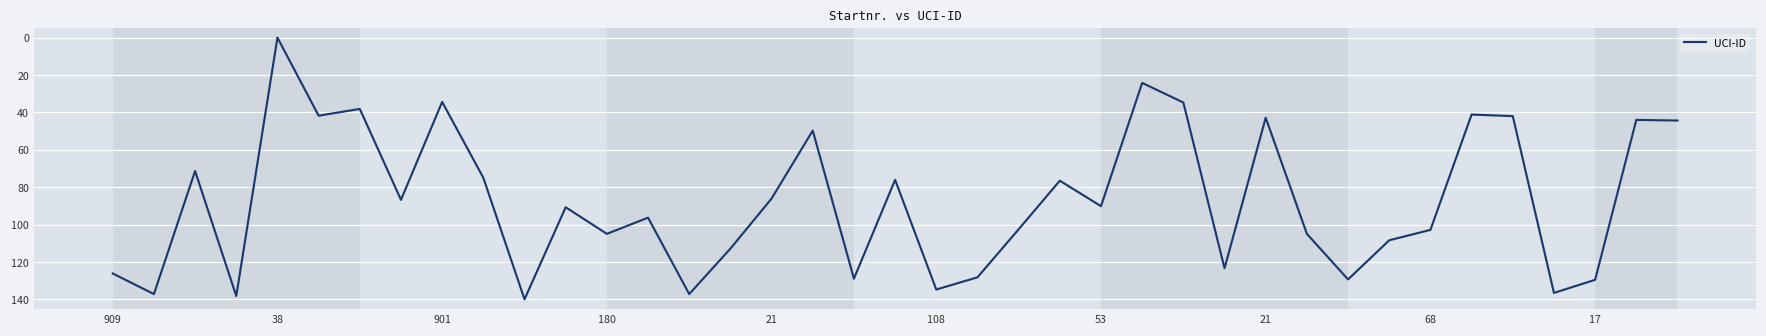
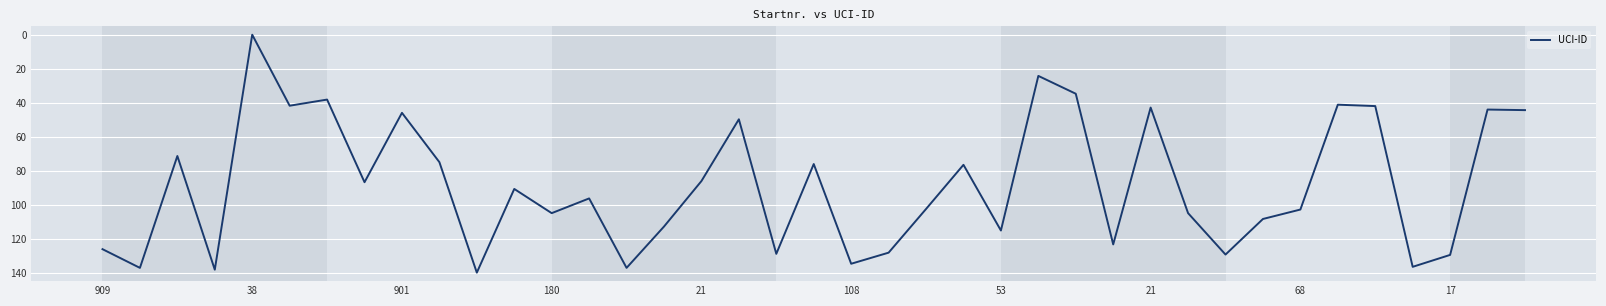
  {
    "909": 126,
-   "901": 34,
+   "901": 46,
    "180": 105,
    "108": 135,
-   "53": 90,
+   "53": 115,
    "68": 103
  }
